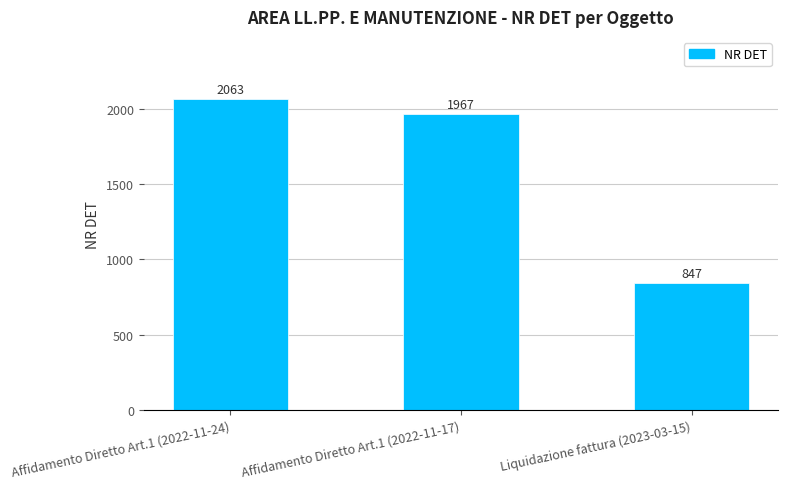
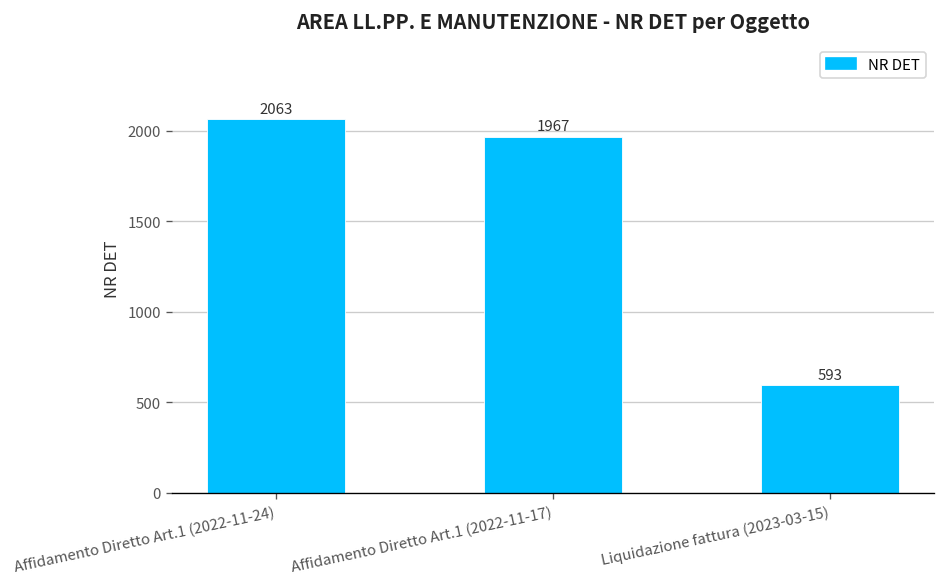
  {
    "Affidamento Diretto Art.1 (2022-11-24)": 2063,
    "Affidamento Diretto Art.1 (2022-11-17)": 1967,
-   "Liquidazione fattura (2023-03-15)": 847
+   "Liquidazione fattura (2023-03-15)": 593
  }
